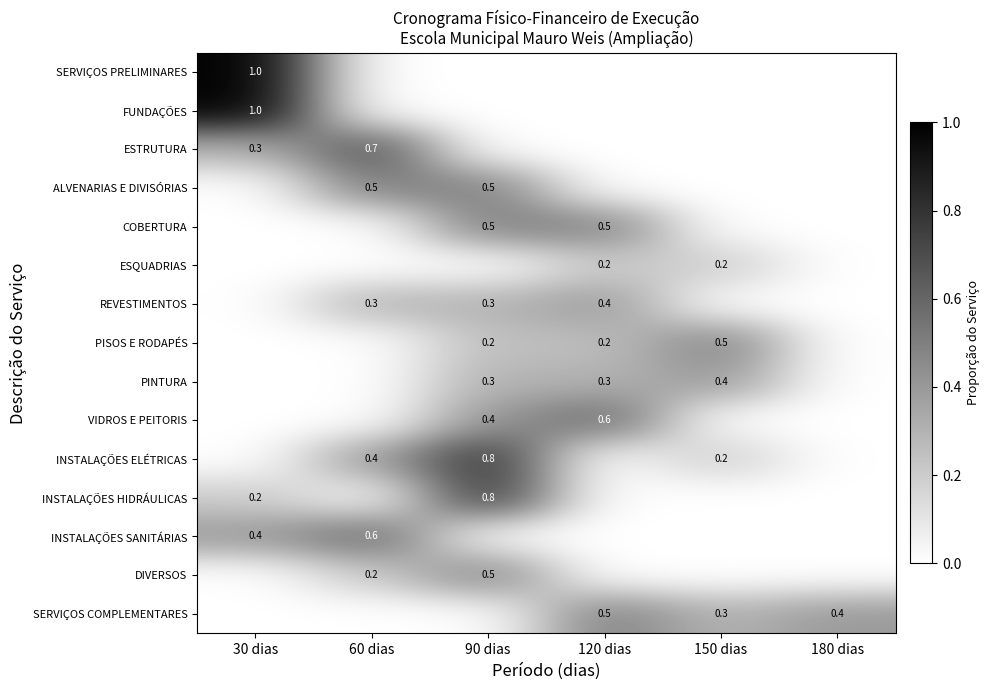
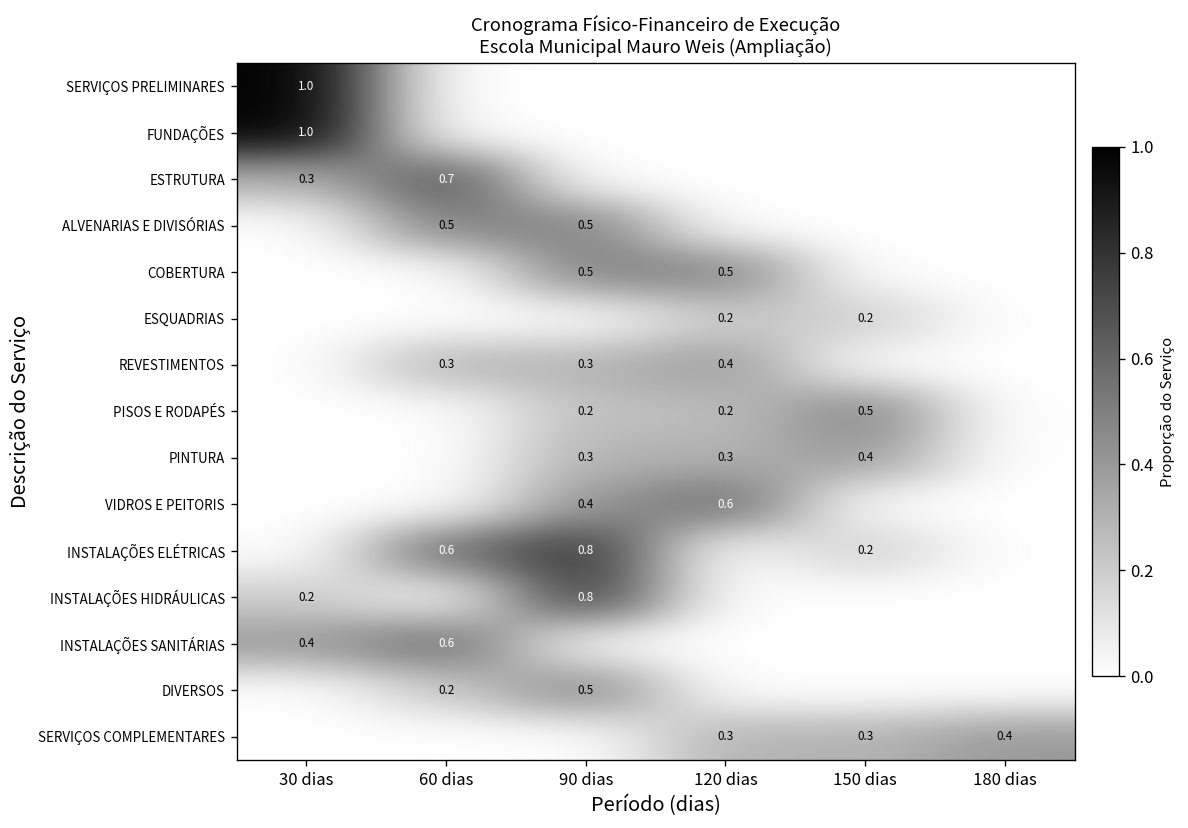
  {
    "SERVIÇOS PRELIMINARES": {
      "30 dias": 1.0
    },
    "FUNDAÇÕES": {
      "30 dias": 1.0
    },
    "ESTRUTURA": {
      "30 dias": 0.3,
      "60 dias": 0.7
    },
    "ALVENARIAS E DIVISÓRIAS": {
      "60 dias": 0.5,
      "90 dias": 0.5
    },
    "COBERTURA": {
      "90 dias": 0.5,
      "120 dias": 0.5
    },
    "ESQUADRIAS": {
      "120 dias": 0.2,
      "150 dias": 0.2
    },
    "REVESTIMENTOS": {
      "60 dias": 0.3,
      "90 dias": 0.3,
      "120 dias": 0.4
    },
    "PISOS E RODAPÉS": {
      "90 dias": 0.2,
      "120 dias": 0.2,
      "150 dias": 0.5
    },
    "PINTURA": {
      "90 dias": 0.3,
      "120 dias": 0.3,
      "150 dias": 0.4
    },
    "VIDROS E PEITORIS": {
      "90 dias": 0.4,
      "120 dias": 0.6
    },
    "INSTALAÇÕES ELÉTRICAS": {
-     "60 dias": 0.4,
+     "60 dias": 0.6,
      "90 dias": 0.8,
      "150 dias": 0.2
    },
    "INSTALAÇÕES HIDRÁULICAS": {
      "30 dias": 0.2,
      "90 dias": 0.8
    },
    "INSTALAÇÕES SANITÁRIAS": {
      "30 dias": 0.4,
      "60 dias": 0.6
    },
    "DIVERSOS": {
      "60 dias": 0.2,
      "90 dias": 0.5
    },
    "SERVIÇOS COMPLEMENTARES": {
-     "120 dias": 0.5,
+     "120 dias": 0.3,
      "150 dias": 0.3,
      "180 dias": 0.4
    }
  }
